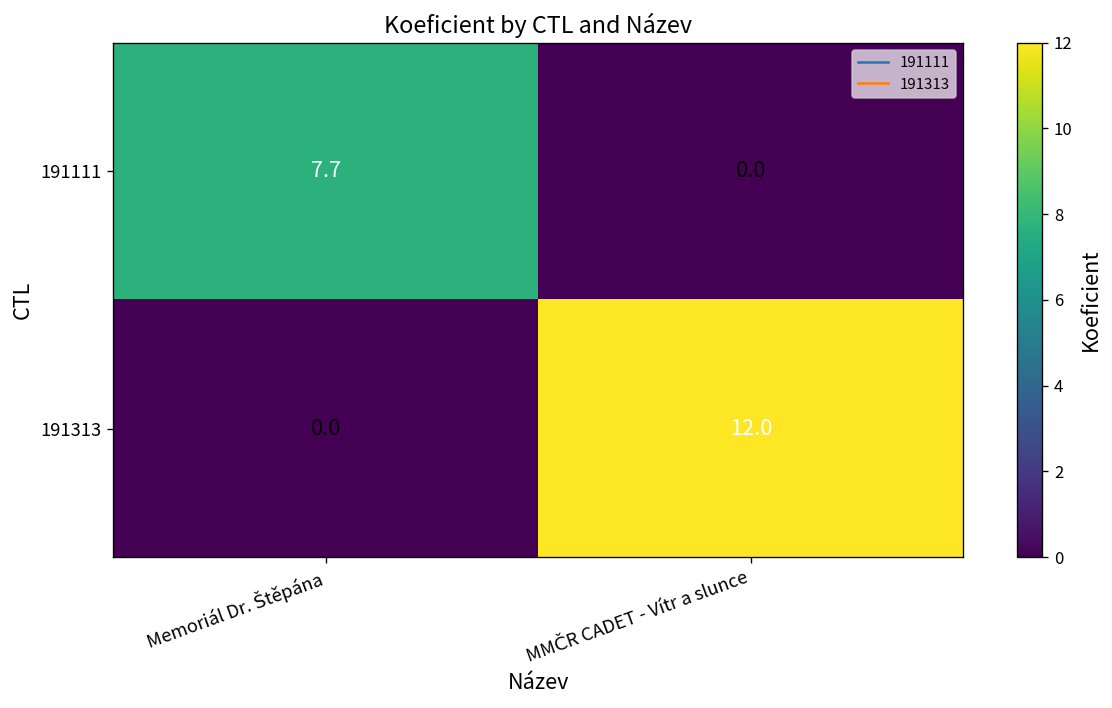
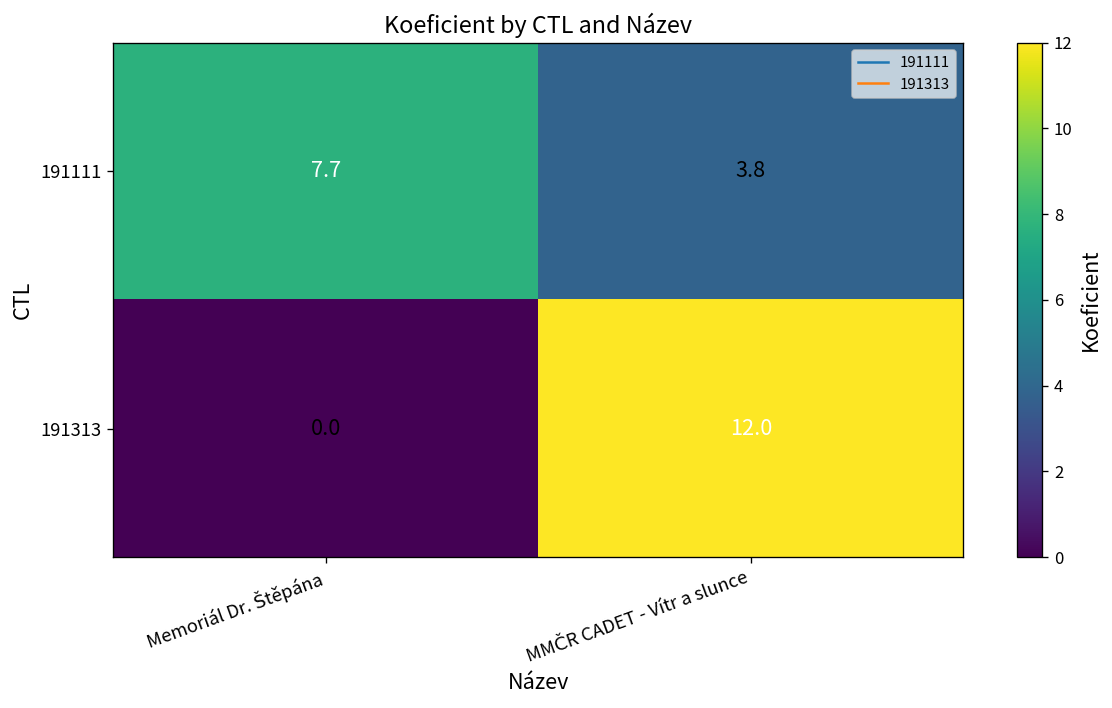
  {
    "191111": {
      "Memoriál Dr. Štěpána": 7.7,
-     "MMČR CADET - Vítr a slunce": 0.0
+     "MMČR CADET - Vítr a slunce": 3.8
    },
    "191313": {
      "Memoriál Dr. Štěpána": 0.0,
      "MMČR CADET - Vítr a slunce": 12.0
    }
  }
